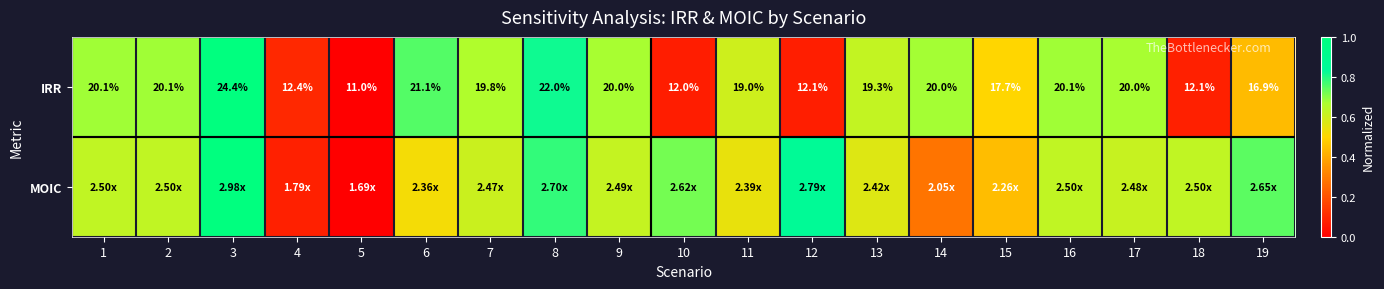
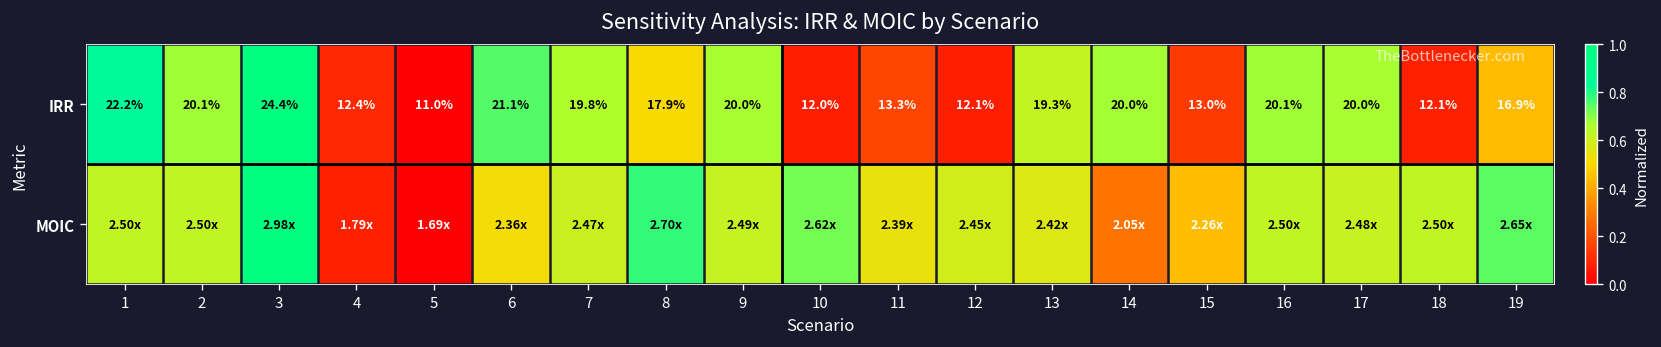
  {
    "IRR": {
-     "1": "20.1%",
+     "1": "22.2%",
      "2": "20.1%",
      "3": "24.4%",
      "4": "12.4%",
      "5": "11.0%",
      "6": "21.1%",
      "7": "19.8%",
-     "8": "22.0%",
+     "8": "17.9%",
      "9": "20.0%",
      "10": "12.0%",
-     "11": "19.0%",
+     "11": "13.3%",
      "12": "12.1%",
      "13": "19.3%",
      "14": "20.0%",
-     "15": "17.7%",
+     "15": "13.0%",
      "16": "20.1%",
      "17": "20.0%",
      "19": "16.9%"
    },
    "MOIC": {
      "1": "2.50x",
      "2": "2.50x",
      "3": "2.98x",
      "4": "1.79x",
      "5": "1.69x",
      "6": "2.36x",
      "7": "2.47x",
      "8": "2.70x",
      "9": "2.49x",
      "10": "2.62x",
      "11": "2.39x",
-     "12": "2.79x",
+     "12": "2.45x",
      "13": "2.42x",
      "14": "2.05x",
      "15": "2.26x",
      "16": "2.50x",
      "17": "2.48x",
      "18": "2.50x",
      "19": "2.65x"
    }
  }
